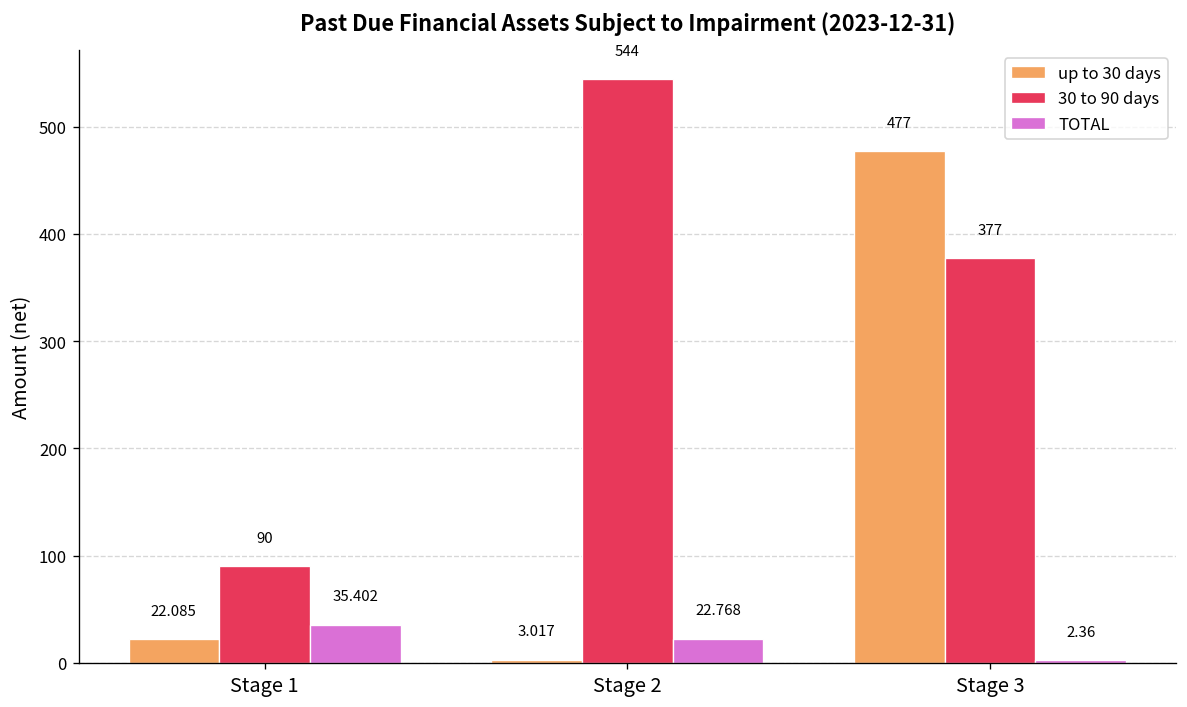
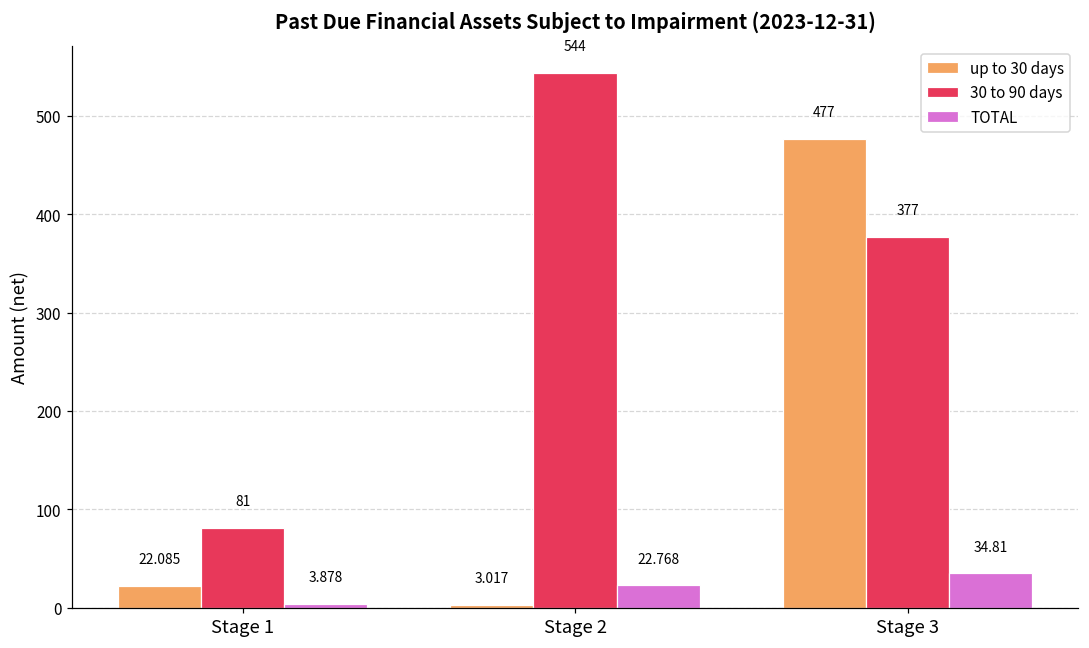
  {
    "up to 30 days": {
      "Stage 1": 22.085,
      "Stage 2": 3.017,
      "Stage 3": 477
    },
    "30 to 90 days": {
-     "Stage 1": 90,
+     "Stage 1": 81,
      "Stage 2": 544,
      "Stage 3": 377
    },
    "TOTAL": {
-     "Stage 1": 35.402,
+     "Stage 1": 3.878,
      "Stage 2": 22.768,
-     "Stage 3": 2.36
+     "Stage 3": 34.81
    }
  }
